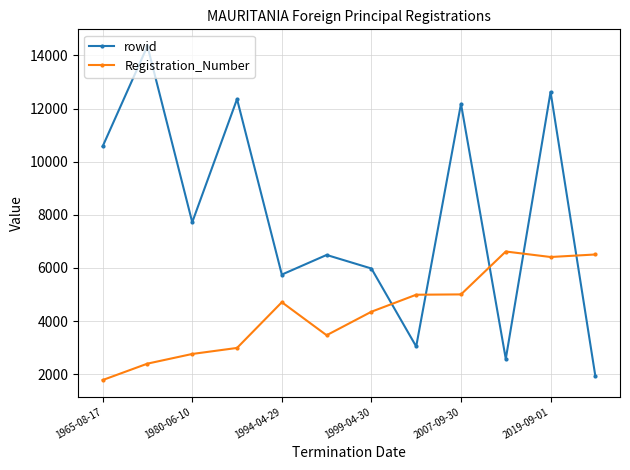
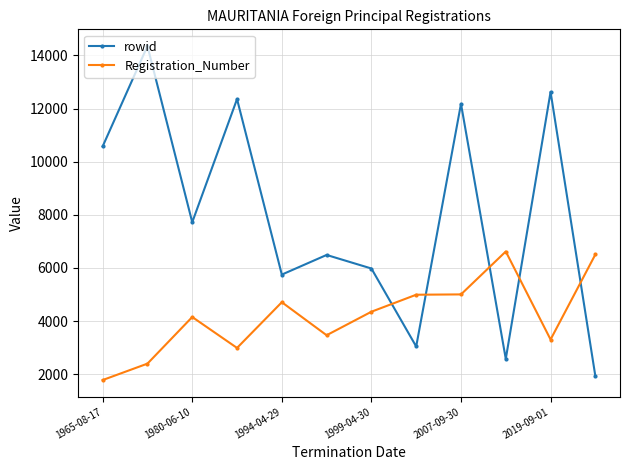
  {
    "rowid": {
      "1980-06-10": 7700,
      "1999-04-30": 6000,
      "2019-09-01": 12600
    },
    "Registration_Number": {
-     "1980-06-10": 2800,
+     "1980-06-10": 4200,
      "1999-04-30": 4400,
-     "2019-09-01": 6400
+     "2019-09-01": 3300
    }
  }
